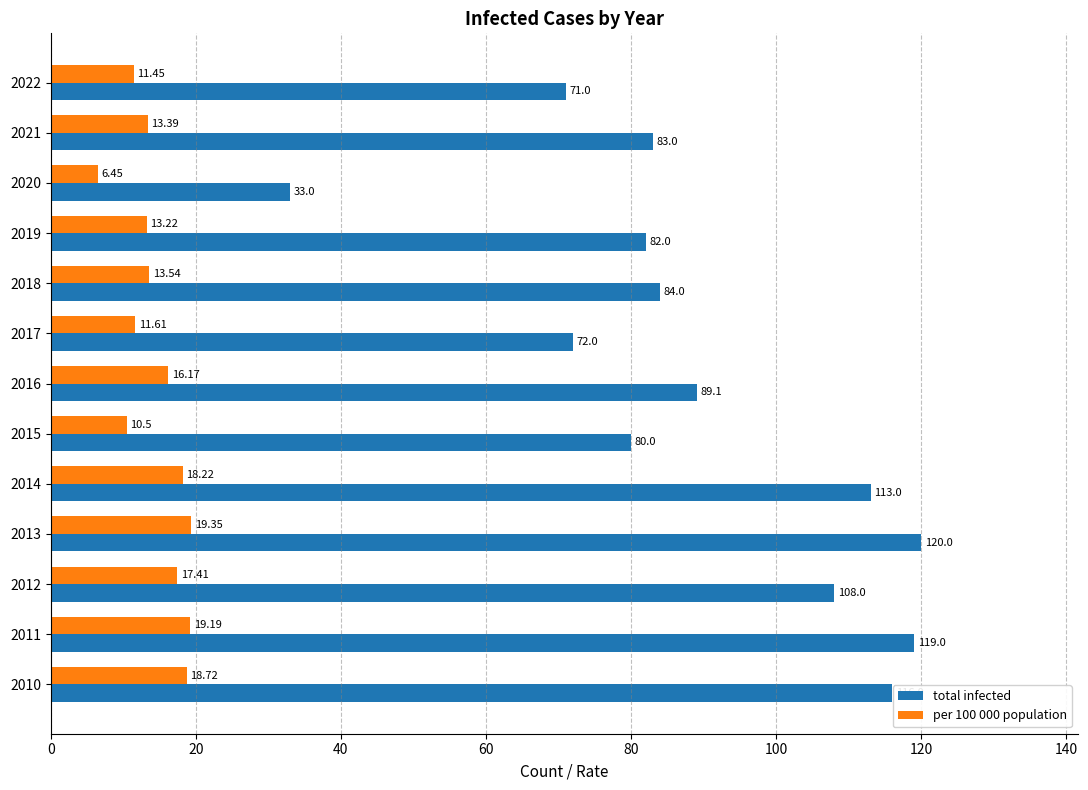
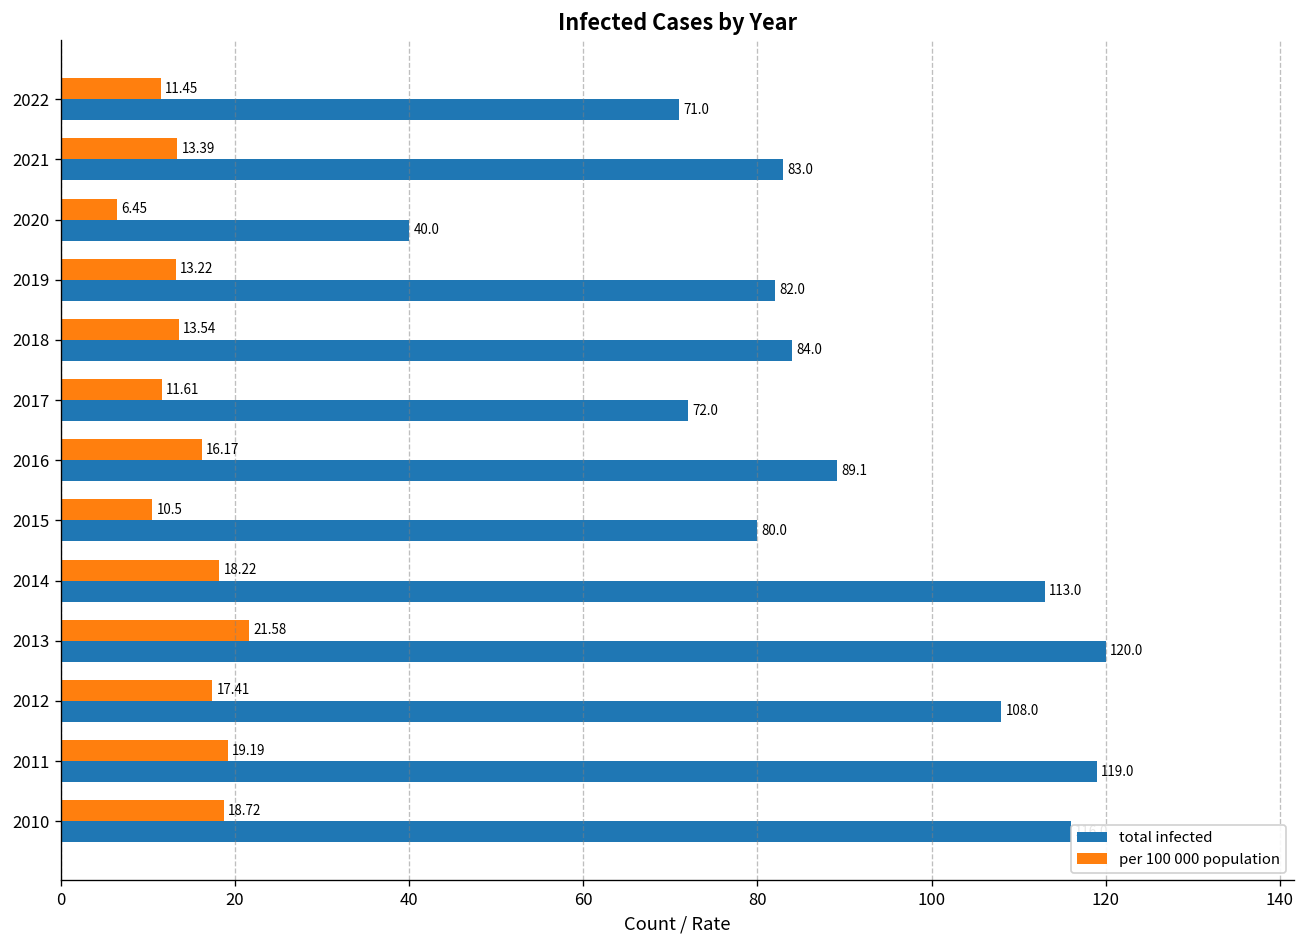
  {
    "total infected": {
      "2022": 71.0,
      "2021": 83.0,
-     "2020": 33.0,
+     "2020": 40.0,
      "2019": 82.0,
      "2018": 84.0,
      "2017": 72.0,
      "2016": 89.1,
      "2015": 80.0,
      "2014": 113.0,
      "2013": 120.0,
      "2012": 108.0,
      "2011": 119.0
    },
    "per 100 000 population": {
      "2022": 11.45,
      "2021": 13.39,
      "2020": 6.45,
      "2019": 13.22,
      "2018": 13.54,
      "2017": 11.61,
      "2016": 16.17,
      "2015": 10.5,
      "2014": 18.22,
-     "2013": 19.35,
+     "2013": 21.58,
      "2012": 17.41,
      "2011": 19.19,
      "2010": 18.72
    }
  }
